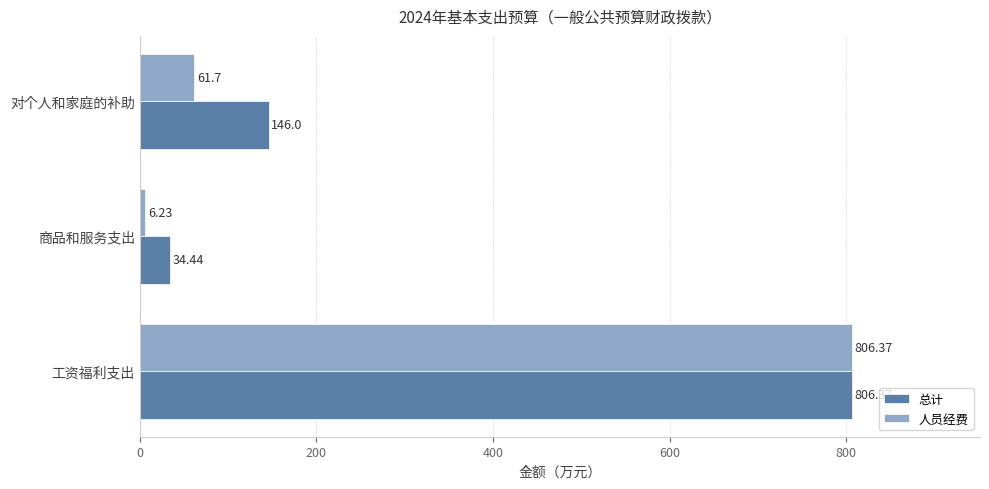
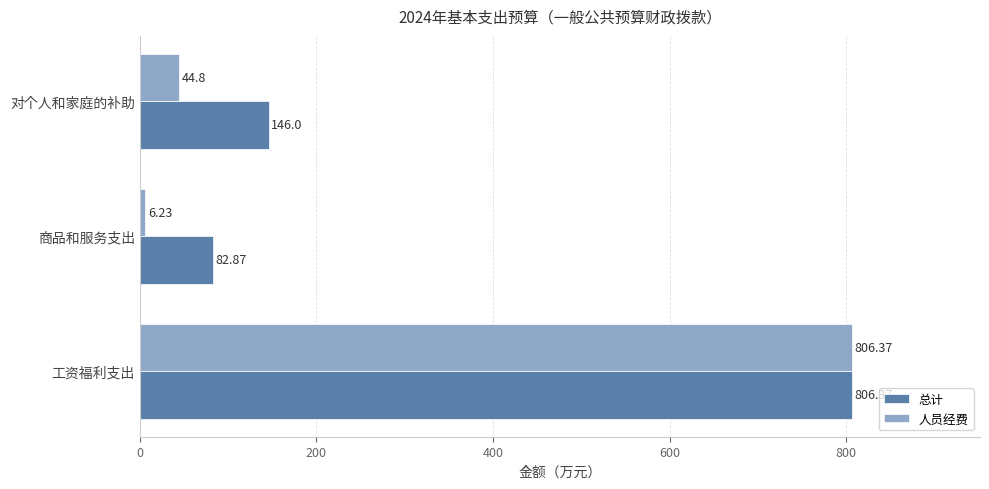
  {
    "总计": {
      "对个人和家庭的补助": 146.0,
-     "商品和服务支出": 34.44
+     "商品和服务支出": 82.87
    },
    "人员经费": {
-     "对个人和家庭的补助": 61.7,
+     "对个人和家庭的补助": 44.8,
      "商品和服务支出": 6.23,
      "工资福利支出": 806.37
    }
  }
